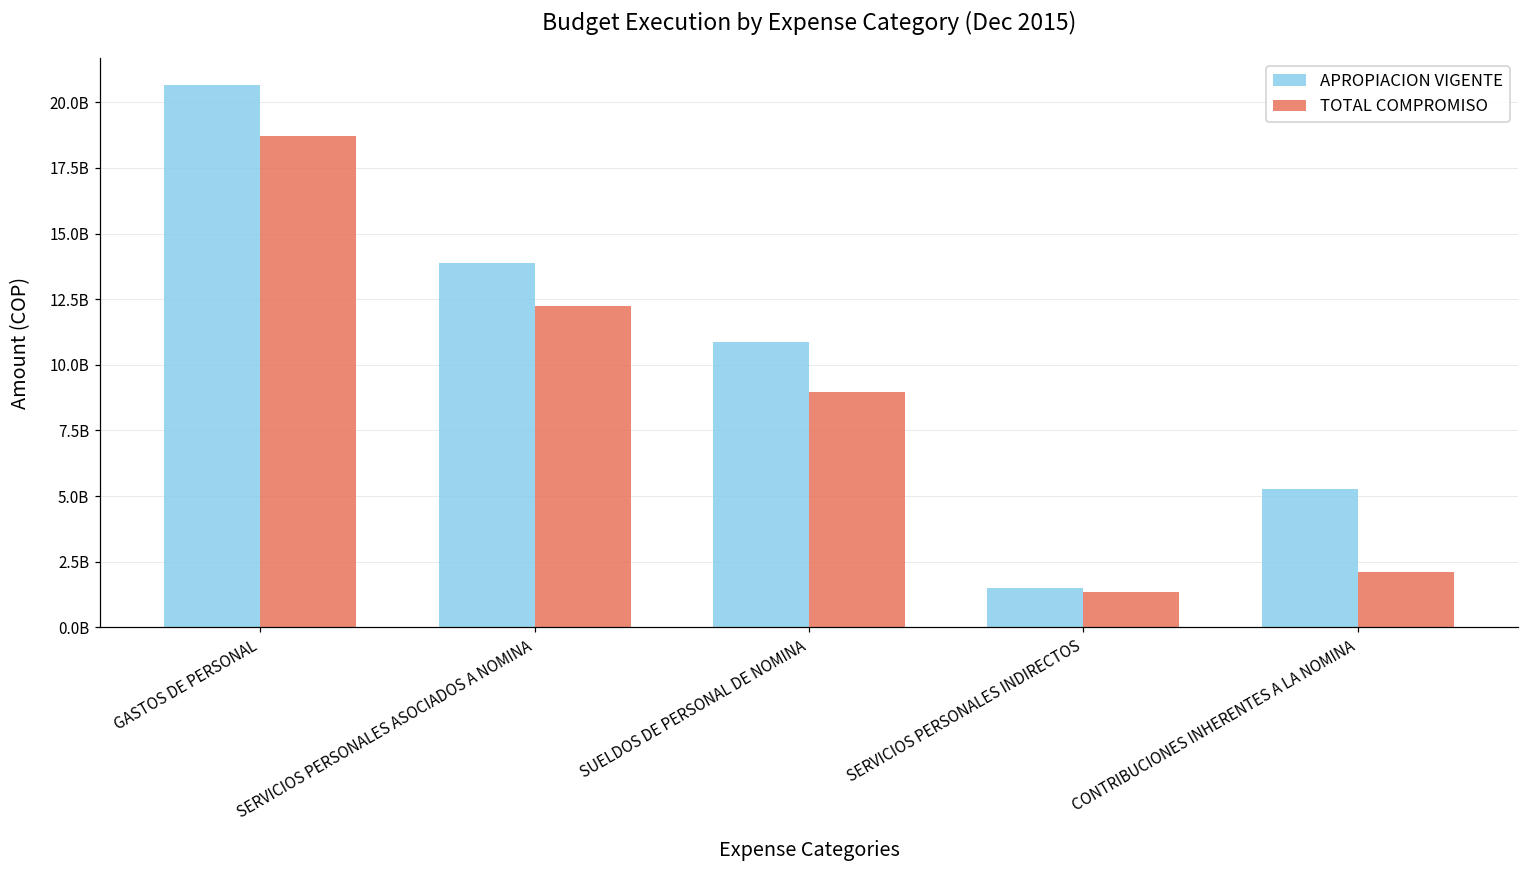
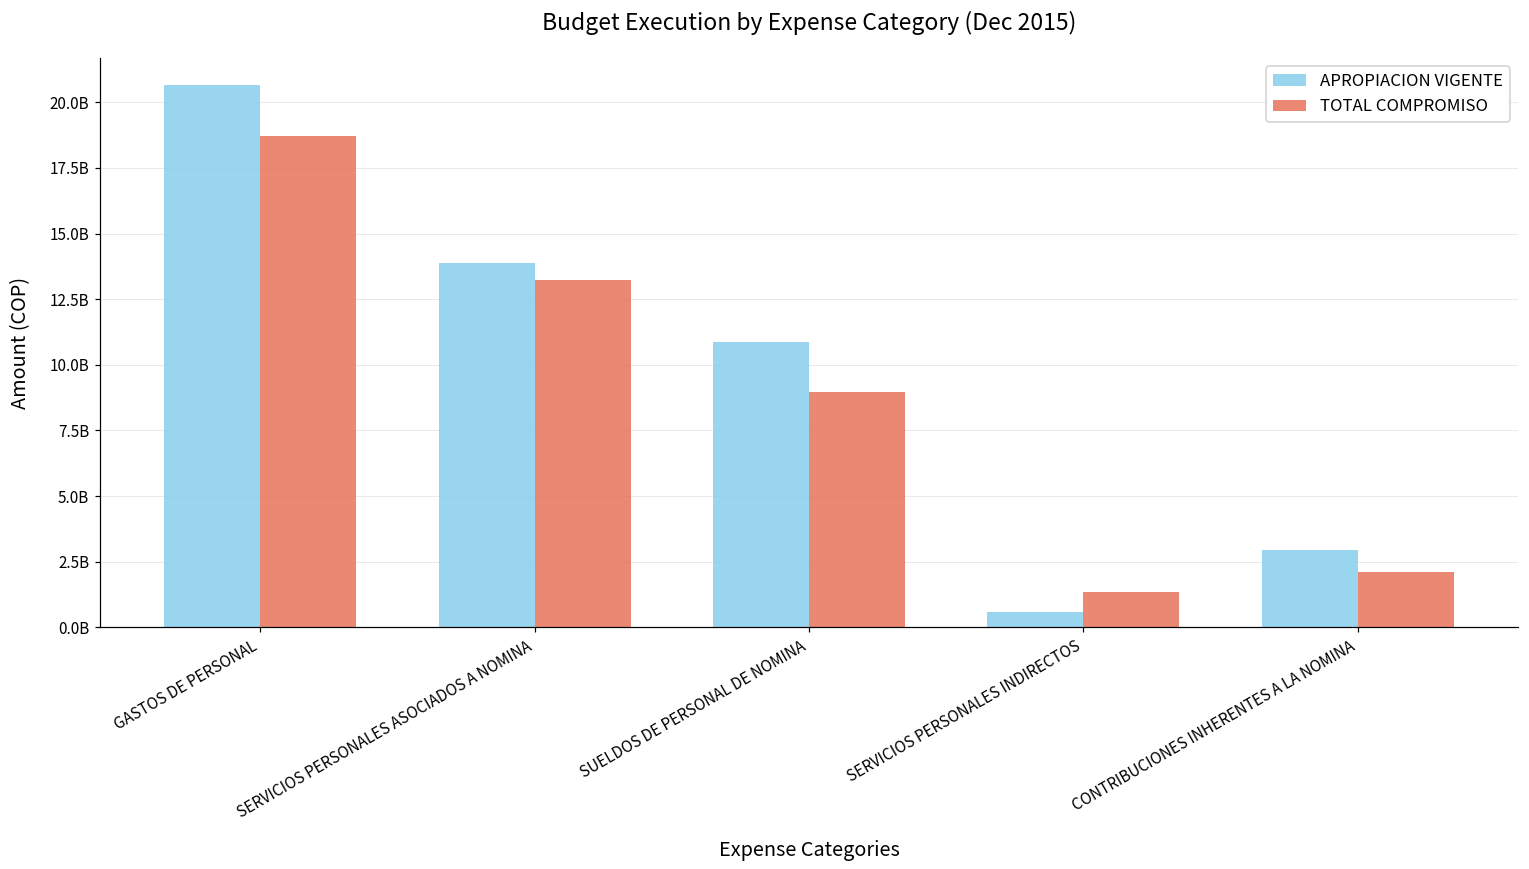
  {
    "APROPIACION VIGENTE": {
      "GASTOS DE PERSONAL": 20700000000,
      "SERVICIOS PERSONALES ASOCIADOS A NOMINA": 13900000000,
      "SUELDOS DE PERSONAL DE NOMINA": 10900000000,
-     "SERVICIOS PERSONALES INDIRECTOS": 1500000000,
-     "CONTRIBUCIONES INHERENTES A LA NOMINA": 5300000000
+     "SERVICIOS PERSONALES INDIRECTOS": 600000000,
+     "CONTRIBUCIONES INHERENTES A LA NOMINA": 2900000000
    },
    "TOTAL COMPROMISO": {
      "GASTOS DE PERSONAL": 18700000000,
-     "SERVICIOS PERSONALES ASOCIADOS A NOMINA": 12200000000,
+     "SERVICIOS PERSONALES ASOCIADOS A NOMINA": 13200000000,
      "SUELDOS DE PERSONAL DE NOMINA": 9000000000,
      "SERVICIOS PERSONALES INDIRECTOS": 1300000000,
      "CONTRIBUCIONES INHERENTES A LA NOMINA": 2100000000
    }
  }
